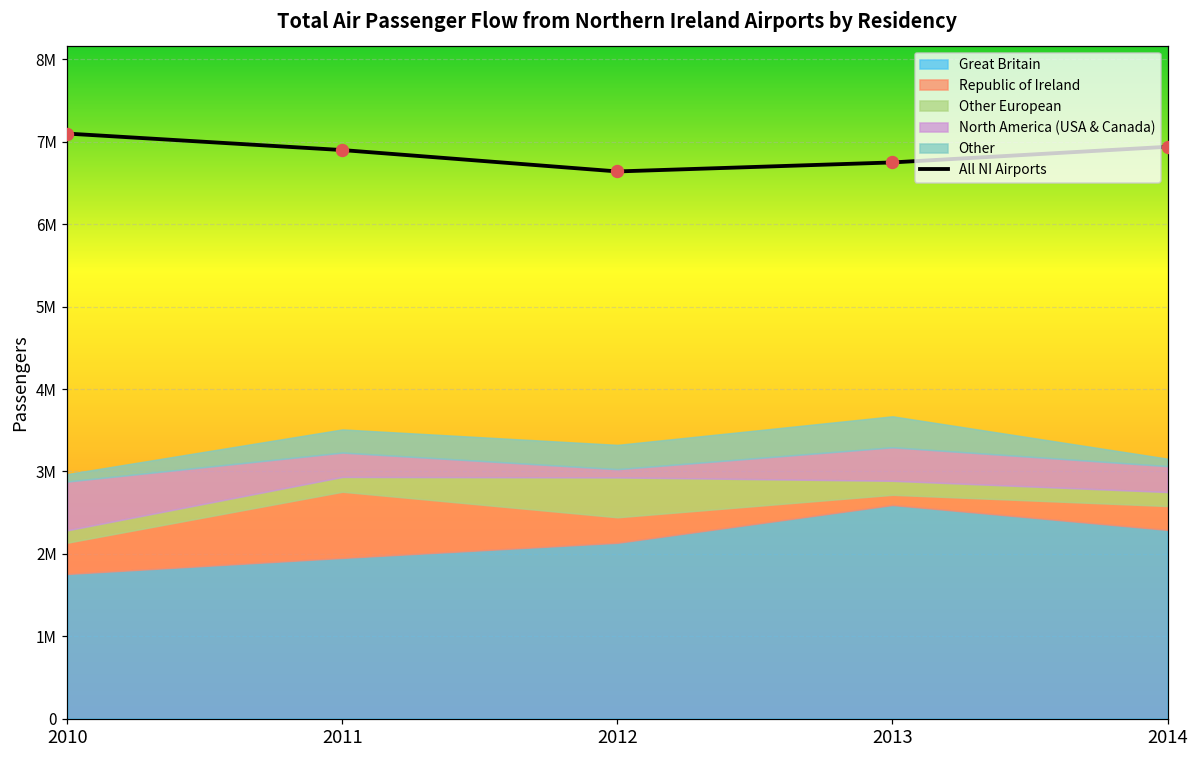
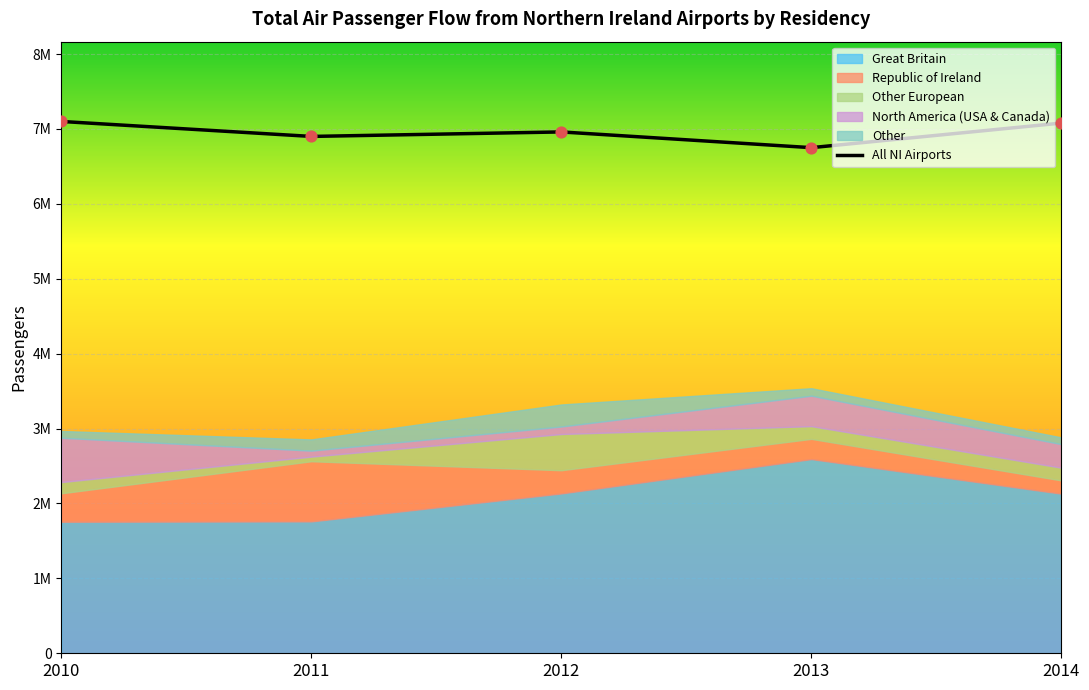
  {
    "All NI Airports": {
      "2010": 7100000,
      "2011": 6900000,
-     "2012": 6600000,
+     "2012": 7000000,
      "2013": 6800000,
-     "2014": 6900000
+     "2014": 7100000
    },
    "Great Britain": {
      "2010": 1800000,
-     "2011": 2000000,
+     "2011": 1800000,
      "2012": 2100000,
      "2013": 2600000,
-     "2014": 2300000
+     "2014": 2100000
    },
    "Republic of Ireland": {
      "2010": 400000,
      "2011": 800000,
      "2012": 300000,
-     "2013": 100000,
-     "2014": 300000
+     "2013": 300000,
+     "2014": 200000
    },
    "Other European": {
      "2010": 200000,
-     "2011": 200000,
+     "2011": 100000,
      "2012": 500000,
      "2013": 200000,
      "2014": 200000
    },
    "North America (USA & Canada)": {
      "2010": 600000,
-     "2011": 300000,
+     "2011": 100000,
      "2012": 100000,
      "2013": 400000,
      "2014": 300000
    },
    "Other": {
      "2010": 100000,
-     "2011": 300000,
+     "2011": 200000,
      "2012": 300000,
-     "2013": 400000,
+     "2013": 100000,
      "2014": 100000
    }
  }
